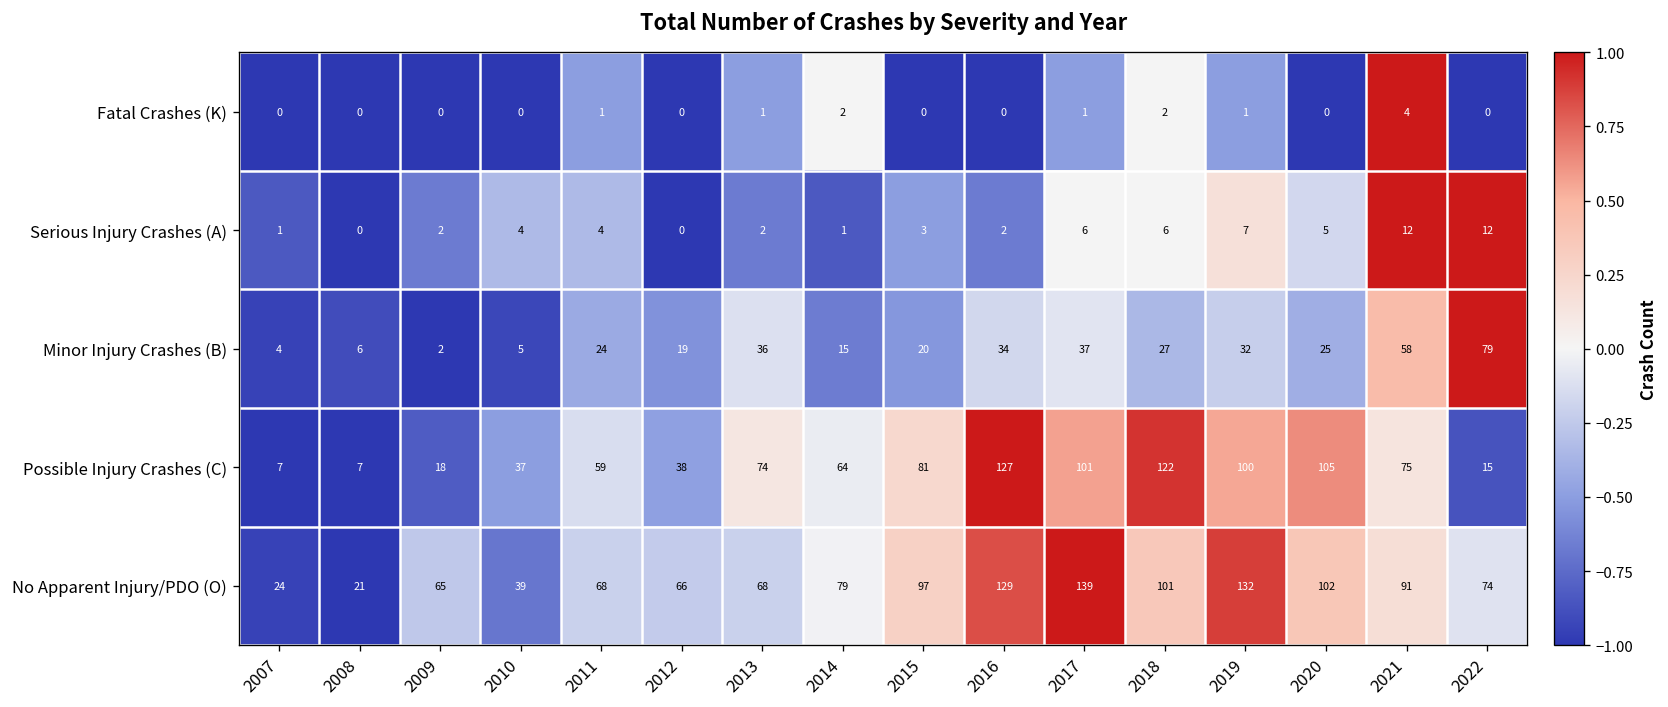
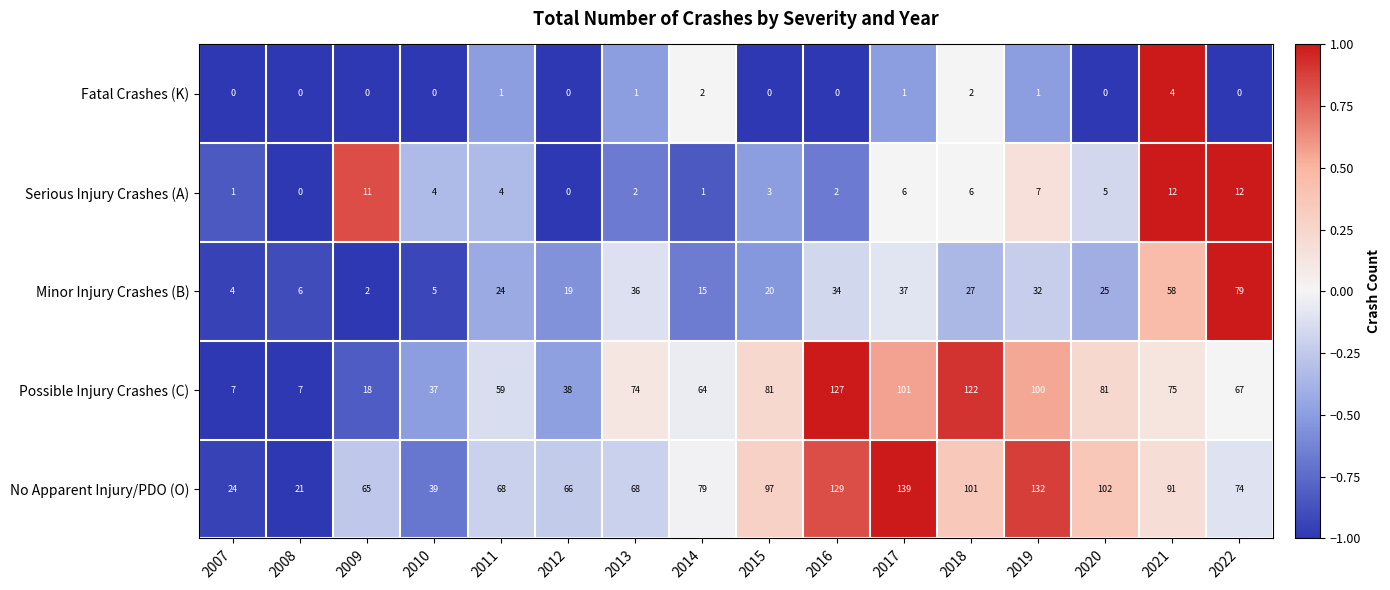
  {
    "Fatal Crashes (K)": {
      "2007": 0,
      "2008": 0,
      "2009": 0,
      "2010": 0,
      "2011": 1,
      "2012": 0,
      "2013": 1,
      "2014": 2,
      "2015": 0,
      "2016": 0,
      "2017": 1,
      "2018": 2,
      "2019": 1,
      "2020": 0,
      "2021": 4,
      "2022": 0
    },
    "Serious Injury Crashes (A)": {
      "2007": 1,
      "2008": 0,
-     "2009": 2,
+     "2009": 11,
      "2010": 4,
      "2011": 4,
      "2012": 0,
      "2013": 2,
      "2014": 1,
      "2015": 3,
      "2016": 2,
      "2017": 6,
      "2018": 6,
      "2019": 7,
      "2020": 5,
      "2021": 12,
      "2022": 12
    },
    "Minor Injury Crashes (B)": {
      "2007": 4,
      "2008": 6,
      "2009": 2,
      "2010": 5,
      "2011": 24,
      "2012": 19,
      "2013": 36,
      "2014": 15,
      "2015": 20,
      "2016": 34,
      "2017": 37,
      "2018": 27,
      "2019": 32,
      "2020": 25,
      "2021": 58,
      "2022": 79
    },
    "Possible Injury Crashes (C)": {
      "2007": 7,
      "2008": 7,
      "2009": 18,
      "2010": 37,
      "2011": 59,
      "2012": 38,
      "2013": 74,
      "2014": 64,
      "2015": 81,
      "2016": 127,
      "2017": 101,
      "2018": 122,
      "2019": 100,
-     "2020": 105,
+     "2020": 81,
      "2021": 75,
-     "2022": 15
+     "2022": 67
    },
    "No Apparent Injury/PDO (O)": {
      "2007": 24,
      "2008": 21,
      "2009": 65,
      "2010": 39,
      "2011": 68,
      "2012": 66,
      "2013": 68,
      "2014": 79,
      "2015": 97,
      "2016": 129,
      "2017": 139,
      "2018": 101,
      "2019": 132,
      "2020": 102,
      "2021": 91,
      "2022": 74
    }
  }
